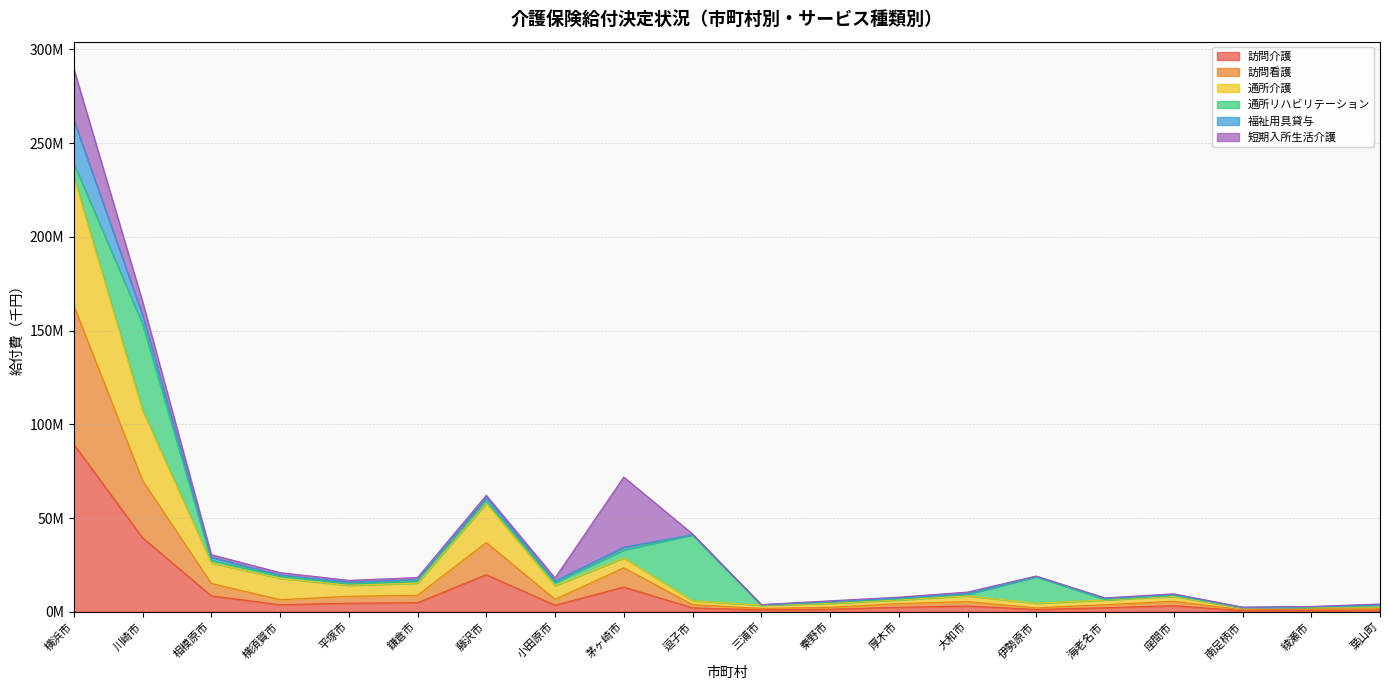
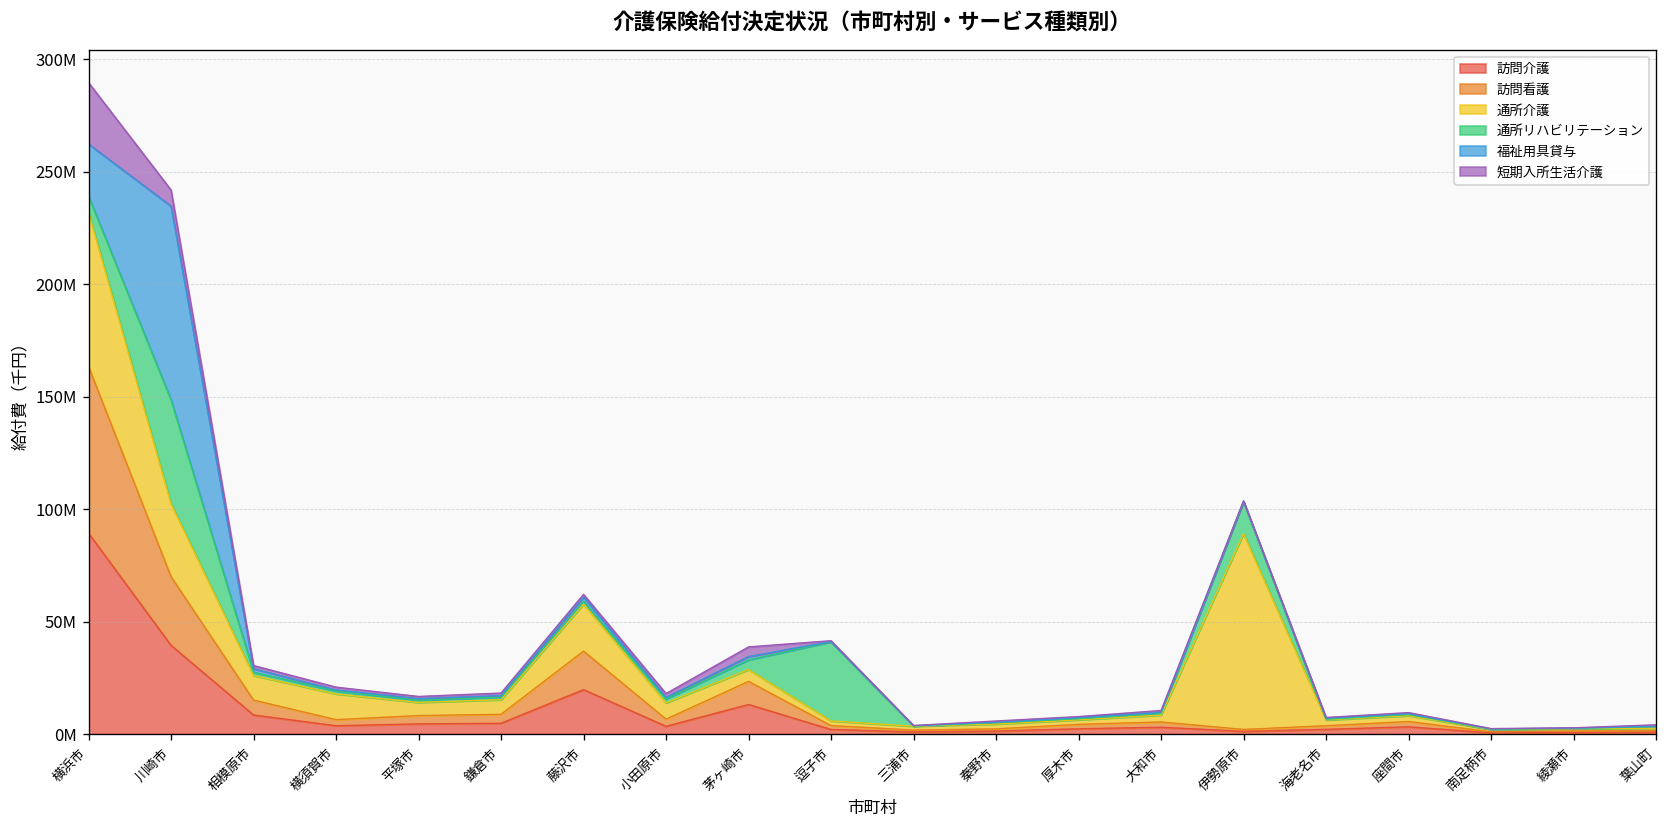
  {
    "通所介護": {
      "横浜市": 68000000,
-     "川崎市": 37000000,
+     "川崎市": 32000000,
      "相模原市": 11000000,
      "小田原市": 7000000,
      "茅ヶ崎市": 5000000,
      "逗子市": 2000000,
-     "伊勢原市": 2000000
+     "伊勢原市": 87000000
    },
    "通所リハビリテーション": {
      "横浜市": 7000000,
      "川崎市": 46000000,
      "相模原市": 1000000,
      "茅ヶ崎市": 4000000
    },
    "福祉用具貸与": {
      "横浜市": 23000000,
-     "川崎市": 5000000,
+     "川崎市": 86000000,
      "相模原市": 2000000,
      "茅ヶ崎市": 1000000
    },
    "短期入所生活介護": {
      "横浜市": 27000000,
      "川崎市": 7000000,
      "相模原市": 1000000,
      "小田原市": 2000000,
-     "茅ヶ崎市": 37000000
+     "茅ヶ崎市": 4000000
    }
  }
